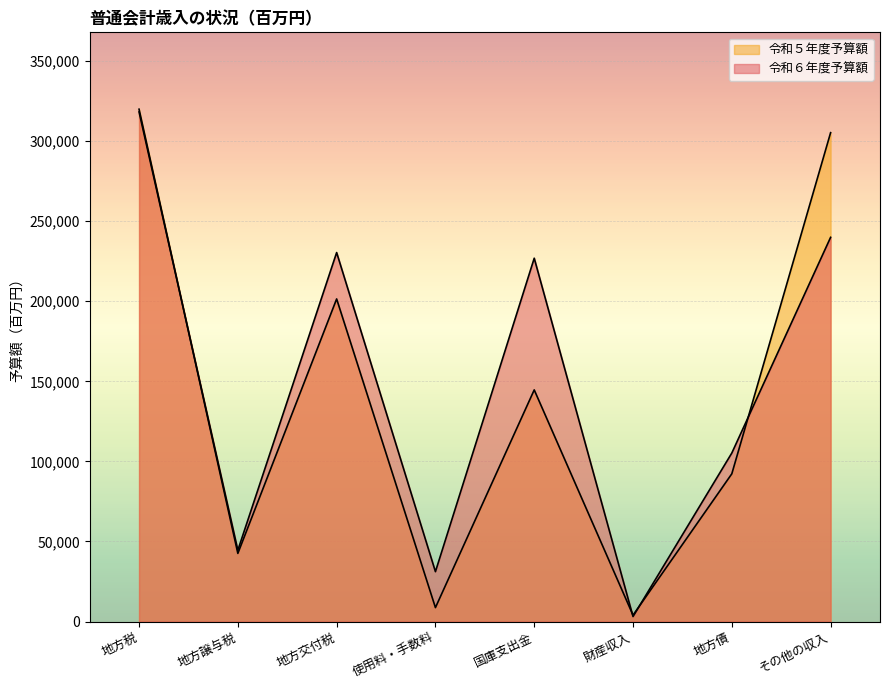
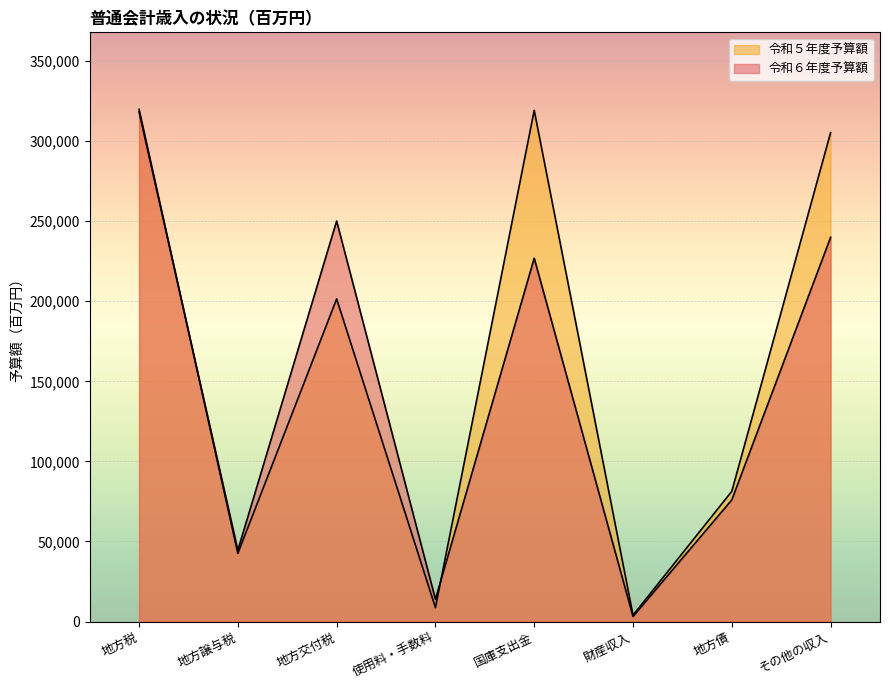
  {
    "令和５年度予算額": {
      "地方税": "320,000",
      "地方譲与税": "43,000",
      "地方交付税": "201,000",
      "使用料・手数料": "9,000",
-     "国庫支出金": "145,000",
-     "地方債": "92,000",
+     "国庫支出金": "319,000",
+     "地方債": "81,000",
      "その他の収入": "305,000"
    },
    "令和６年度予算額": {
      "地方税": "318,000",
      "地方譲与税": "45,000",
-     "地方交付税": "230,000",
-     "使用料・手数料": "31,000",
+     "地方交付税": "250,000",
+     "使用料・手数料": "14,000",
      "国庫支出金": "227,000",
-     "地方債": "105,000",
+     "地方債": "76,000",
      "その他の収入": "240,000"
    }
  }
